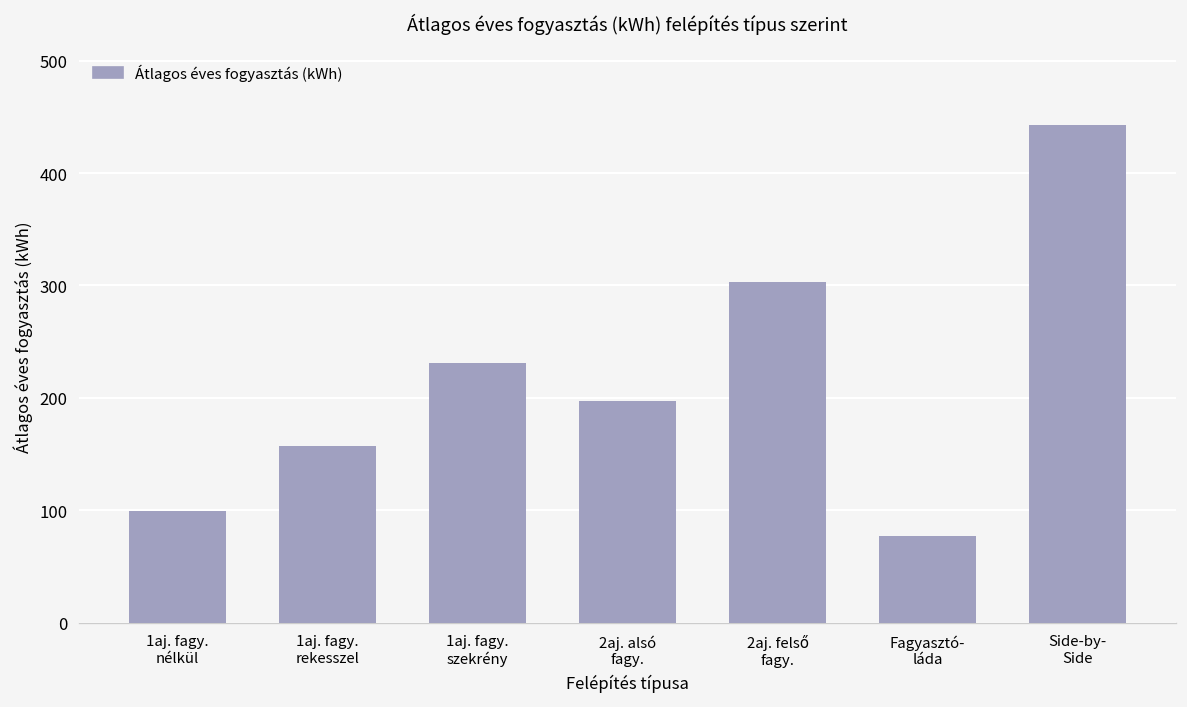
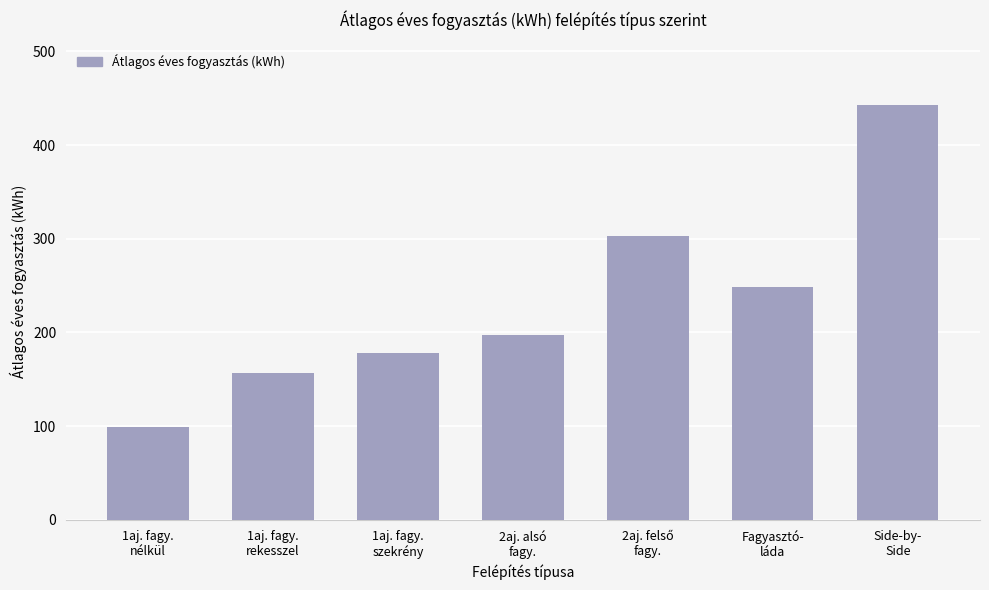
  {
    "1aj. fagy. nélkül": 100,
    "1aj. fagy. rekesszel": 160,
-   "1aj. fagy. szekrény": 230,
+   "1aj. fagy. szekrény": 180,
    "2aj. alsó fagy.": 200,
    "2aj. felső fagy.": 300,
-   "Fagyasztó- láda": 80,
+   "Fagyasztó- láda": 250,
    "Side-by- Side": 440
  }
